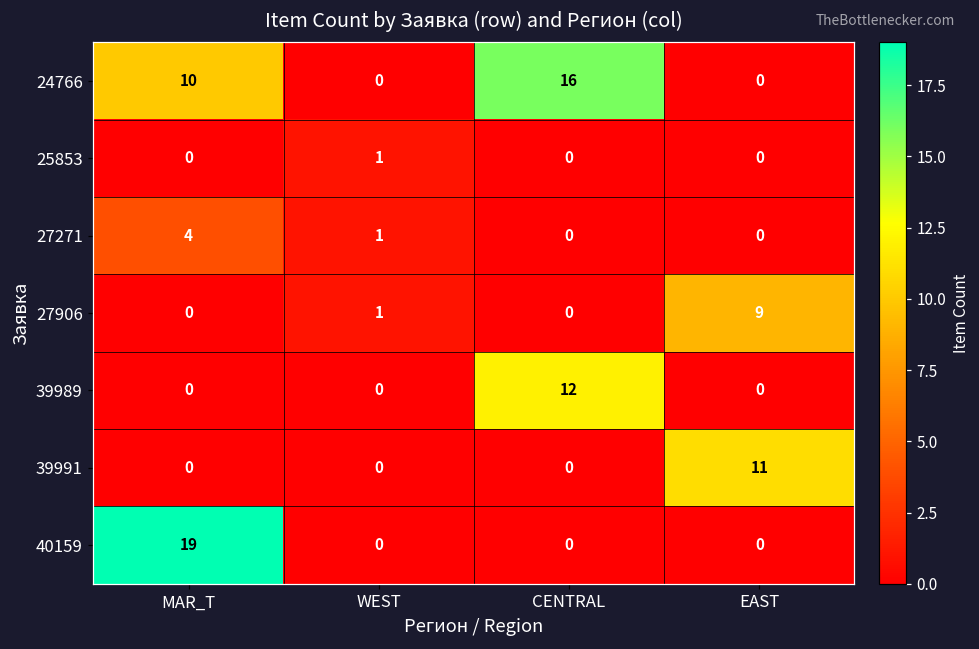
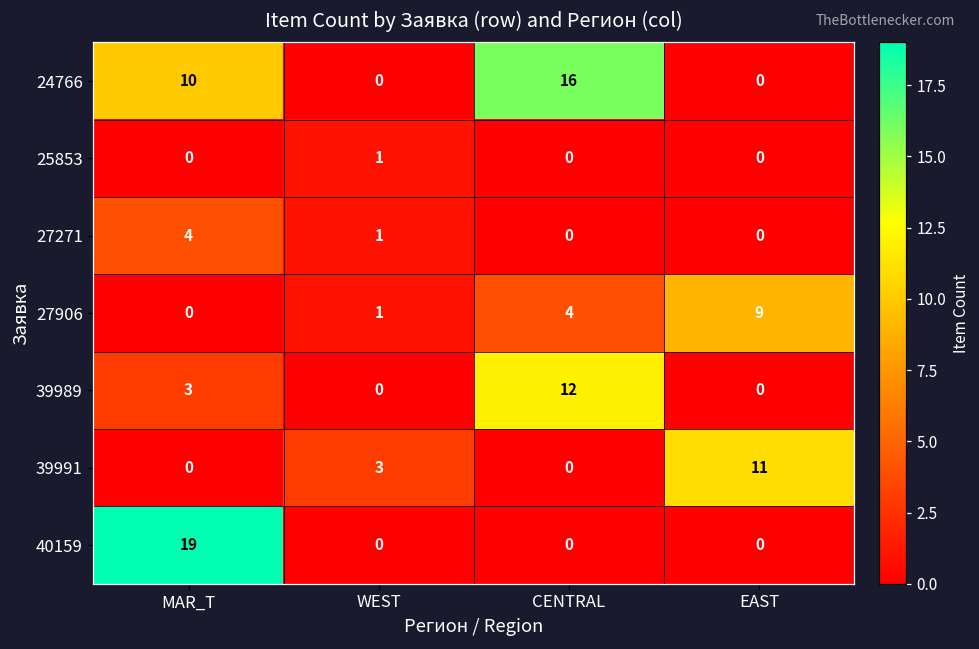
  {
    "24766": {
      "MAR_T": 10,
      "WEST": 0,
      "CENTRAL": 16,
      "EAST": 0
    },
    "25853": {
      "MAR_T": 0,
      "WEST": 1,
      "CENTRAL": 0,
      "EAST": 0
    },
    "27271": {
      "MAR_T": 4,
      "WEST": 1,
      "CENTRAL": 0,
      "EAST": 0
    },
    "27906": {
      "MAR_T": 0,
      "WEST": 1,
-     "CENTRAL": 0,
+     "CENTRAL": 4,
      "EAST": 9
    },
    "39989": {
-     "MAR_T": 0,
+     "MAR_T": 3,
      "WEST": 0,
      "CENTRAL": 12,
      "EAST": 0
    },
    "39991": {
      "MAR_T": 0,
-     "WEST": 0,
+     "WEST": 3,
      "CENTRAL": 0,
      "EAST": 11
    },
    "40159": {
      "MAR_T": 19,
      "WEST": 0,
      "CENTRAL": 0,
      "EAST": 0
    }
  }
